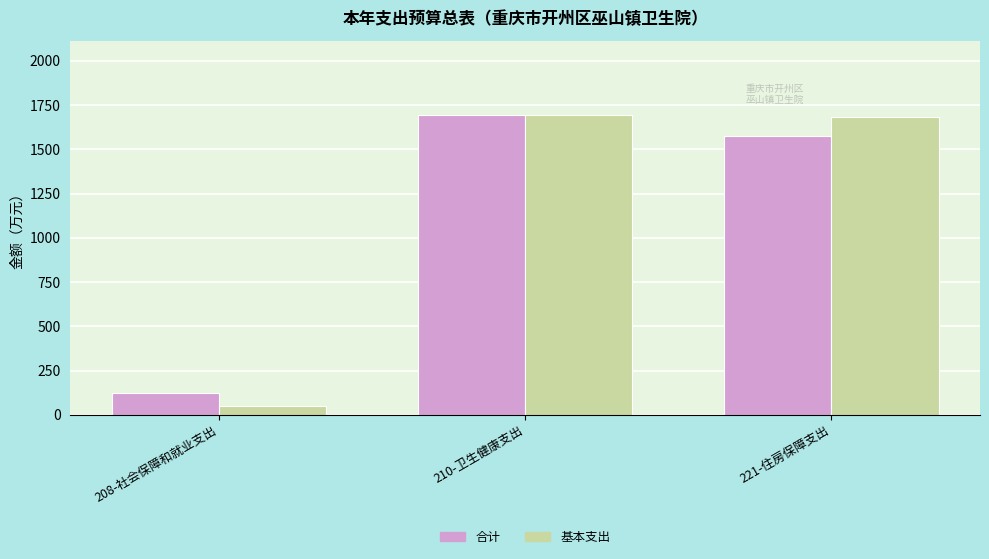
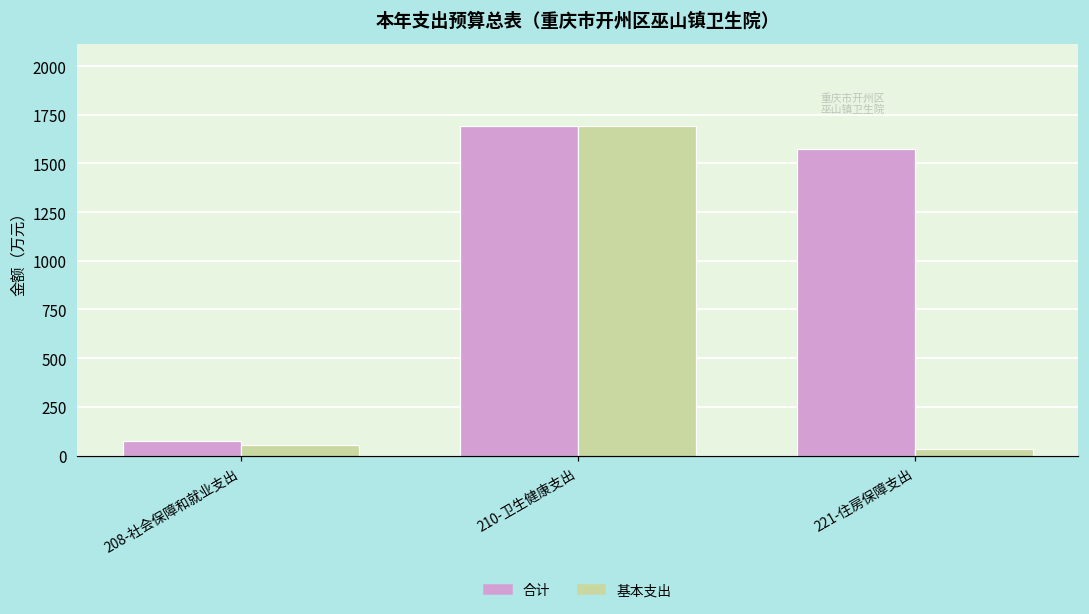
  {
    "合计": {
-     "208-社会保障和就业支出": 120,
+     "208-社会保障和就业支出": 80,
      "210-卫生健康支出": 1690,
      "221-住房保障支出": 1570
    },
    "基本支出": {
      "208-社会保障和就业支出": 50,
      "210-卫生健康支出": 1690,
-     "221-住房保障支出": 1680
+     "221-住房保障支出": 30
    }
  }
